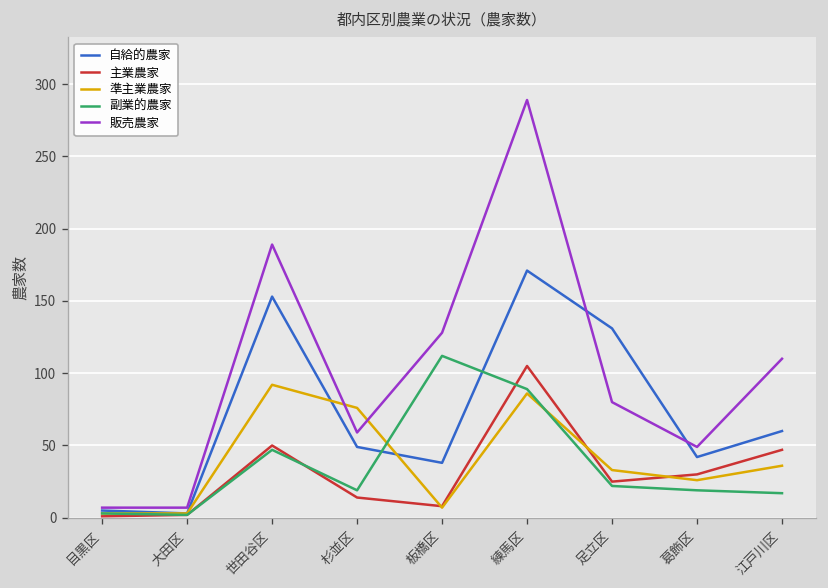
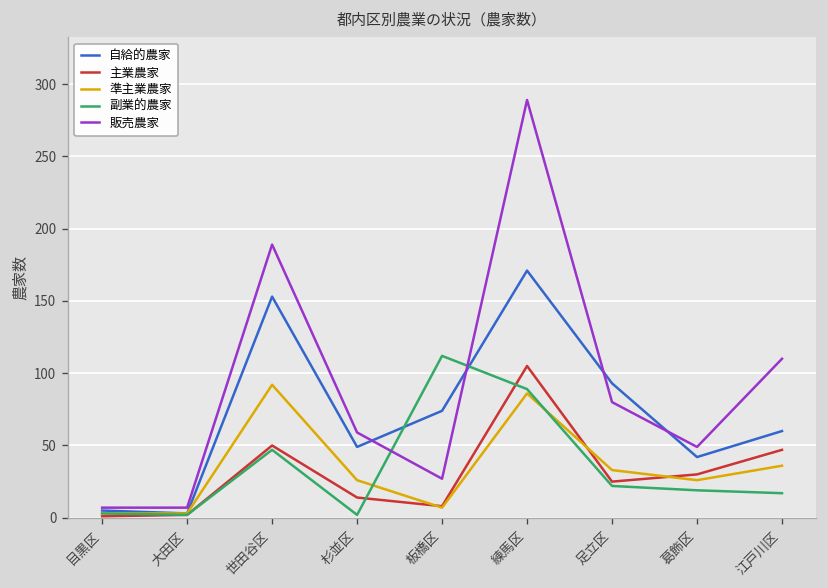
  {
    "自給的農家": {
      "世田谷区": 153,
      "杉並区": 49,
-     "板橋区": 38,
+     "板橋区": 74,
      "練馬区": 171,
-     "足立区": 131,
+     "足立区": 93,
      "葛飾区": 42,
      "江戸川区": 60
    },
    "主業農家": {
      "世田谷区": 50,
      "杉並区": 14,
      "練馬区": 105,
      "足立区": 25,
      "葛飾区": 30,
      "江戸川区": 47
    },
    "準主業農家": {
      "世田谷区": 92,
-     "杉並区": 76,
+     "杉並区": 26,
      "練馬区": 86,
      "足立区": 33,
      "葛飾区": 26,
      "江戸川区": 36
    },
    "副業的農家": {
      "世田谷区": 47,
-     "杉並区": 19,
+     "杉並区": 2,
      "板橋区": 112,
      "練馬区": 89,
      "足立区": 22,
      "葛飾区": 19,
      "江戸川区": 17
    },
    "販売農家": {
      "大田区": 7,
      "世田谷区": 189,
      "杉並区": 59,
-     "板橋区": 128,
+     "板橋区": 27,
      "練馬区": 289,
      "足立区": 80,
      "葛飾区": 49,
      "江戸川区": 110
    }
  }
